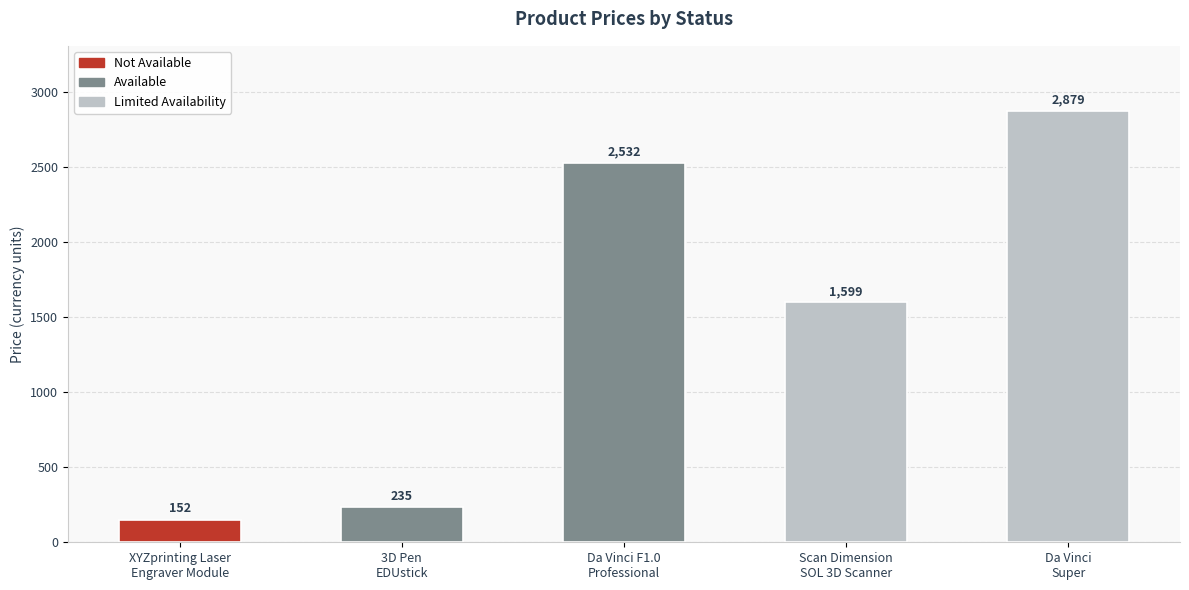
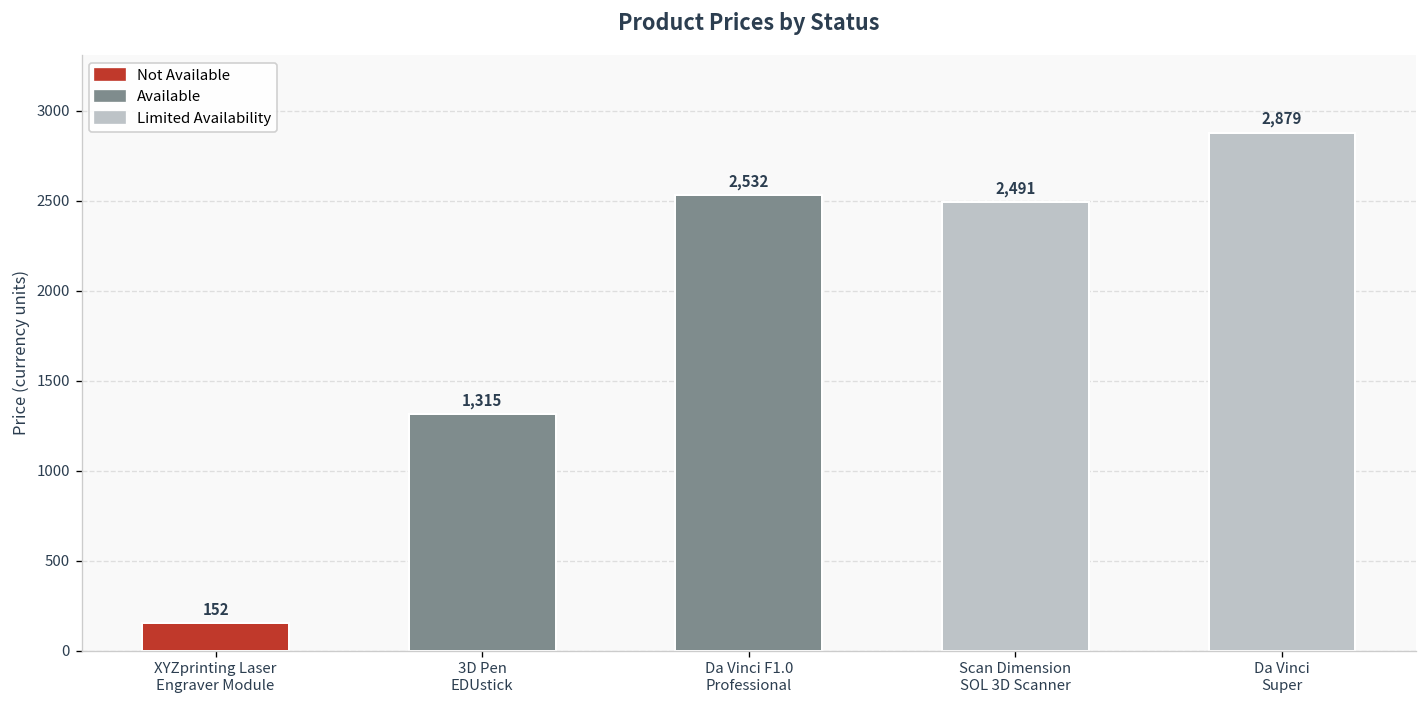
  {
    "XYZprinting Laser Engraver Module": "152",
-   "3D Pen EDUstick": "235",
+   "3D Pen EDUstick": "1,315",
    "Da Vinci F1.0 Professional": "2,532",
-   "Scan Dimension SOL 3D Scanner": "1,599",
+   "Scan Dimension SOL 3D Scanner": "2,491",
    "Da Vinci Super": "2,879"
  }
